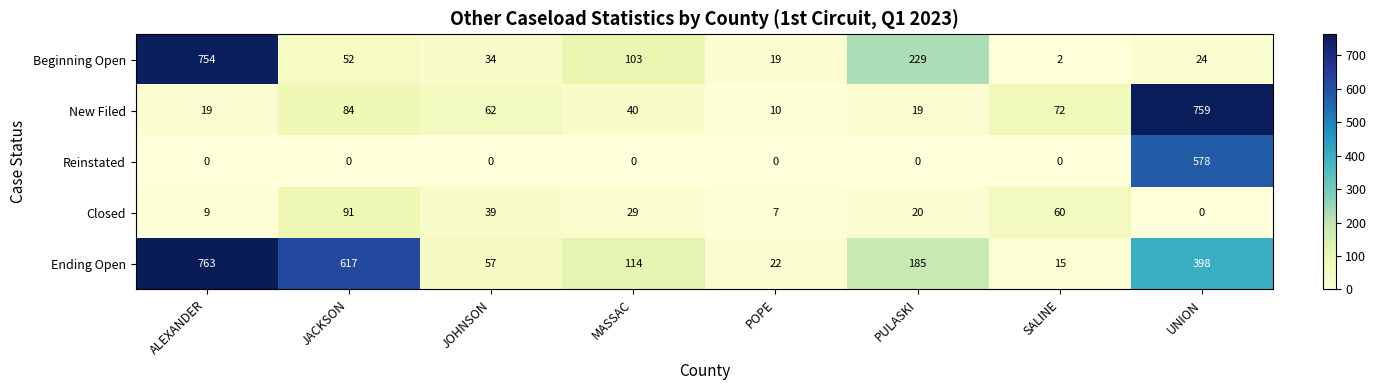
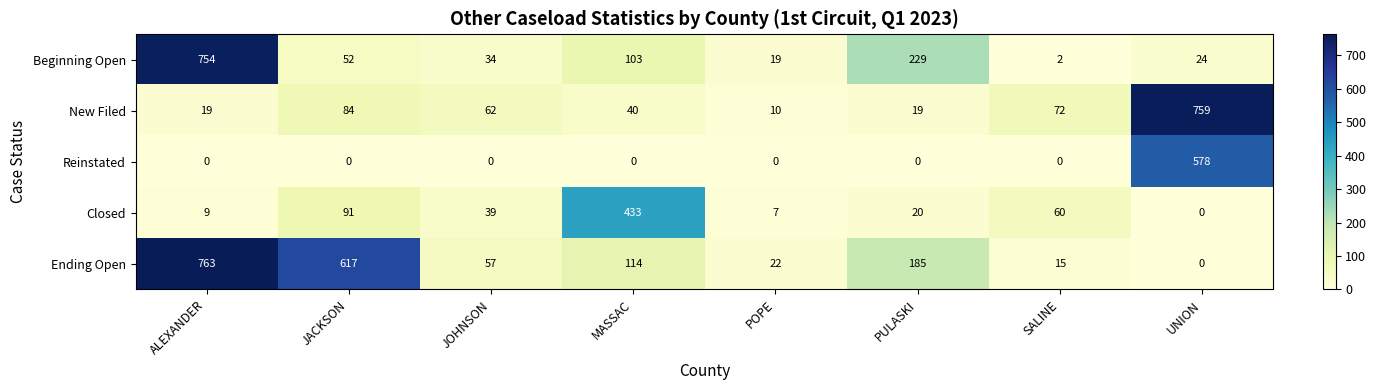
  {
    "Beginning Open": {
      "ALEXANDER": 754,
      "JACKSON": 52,
      "JOHNSON": 34,
      "MASSAC": 103,
      "POPE": 19,
      "PULASKI": 229,
      "SALINE": 2,
      "UNION": 24
    },
    "New Filed": {
      "ALEXANDER": 19,
      "JACKSON": 84,
      "JOHNSON": 62,
      "MASSAC": 40,
      "POPE": 10,
      "PULASKI": 19,
      "SALINE": 72,
      "UNION": 759
    },
    "Reinstated": {
      "ALEXANDER": 0,
      "JACKSON": 0,
      "JOHNSON": 0,
      "MASSAC": 0,
      "POPE": 0,
      "PULASKI": 0,
      "SALINE": 0,
      "UNION": 578
    },
    "Closed": {
      "ALEXANDER": 9,
      "JACKSON": 91,
      "JOHNSON": 39,
-     "MASSAC": 29,
+     "MASSAC": 433,
      "POPE": 7,
      "PULASKI": 20,
      "SALINE": 60,
      "UNION": 0
    },
    "Ending Open": {
      "ALEXANDER": 763,
      "JACKSON": 617,
      "JOHNSON": 57,
      "MASSAC": 114,
      "POPE": 22,
      "PULASKI": 185,
      "SALINE": 15,
-     "UNION": 398
+     "UNION": 0
    }
  }
